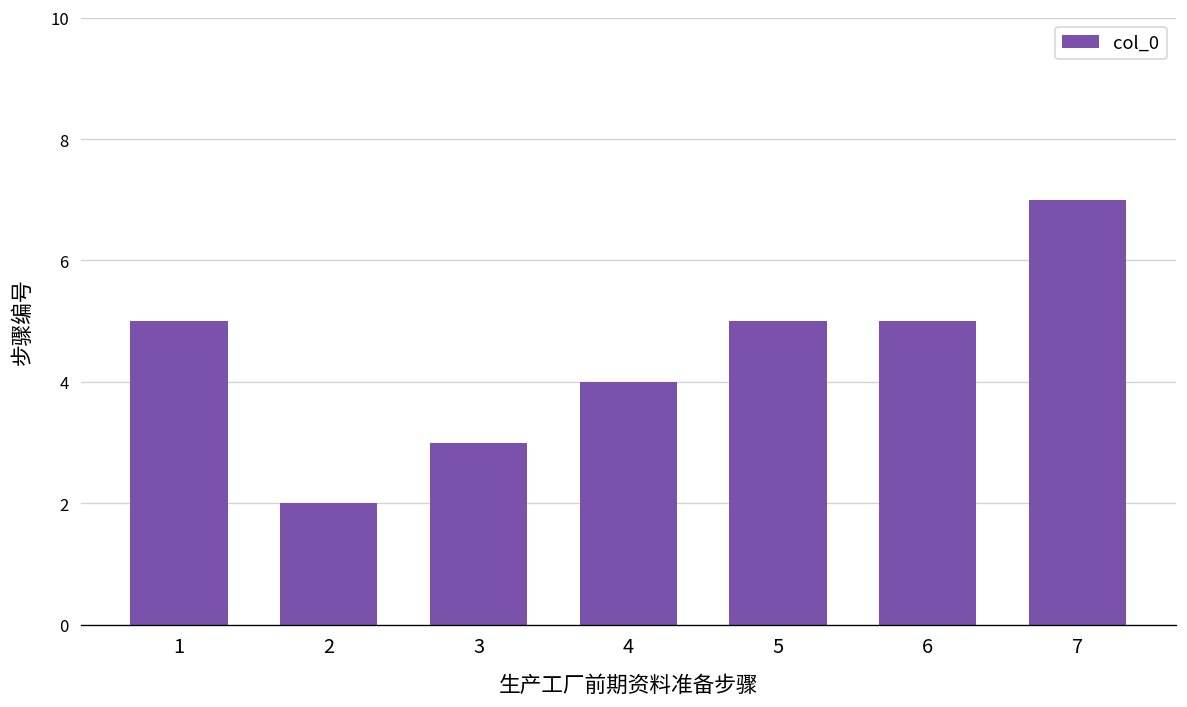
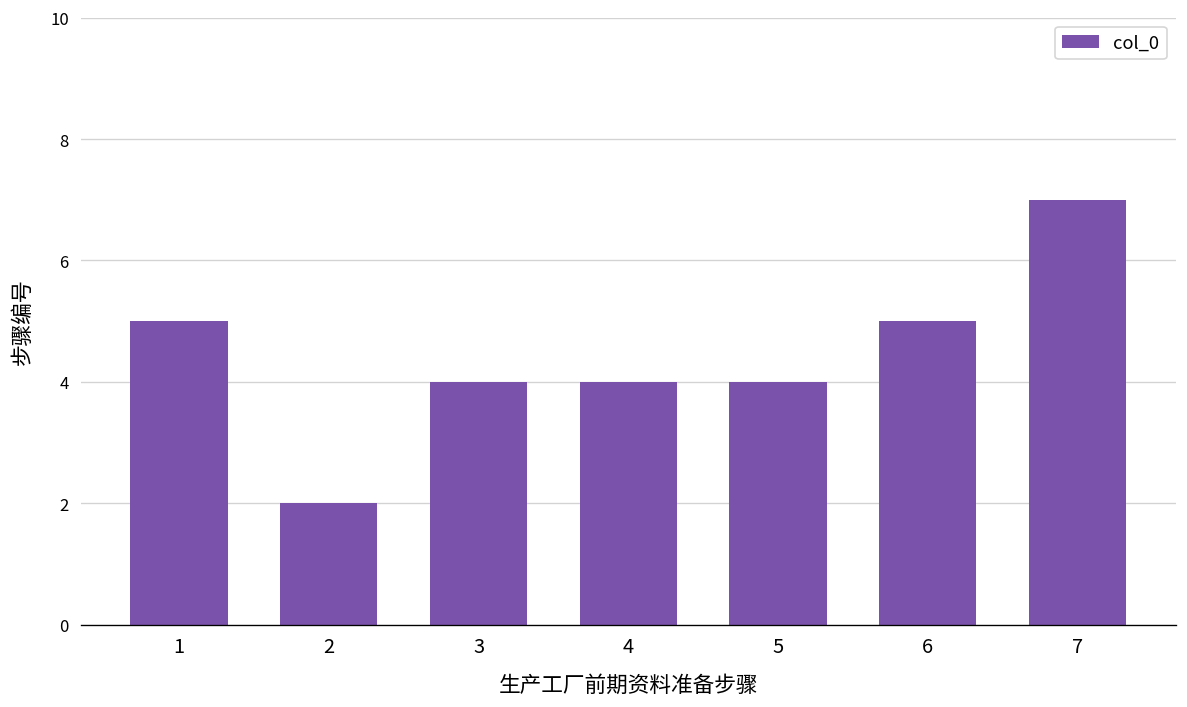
  {
    "1": 5,
    "2": 2,
-   "3": 3,
+   "3": 4,
    "4": 4,
-   "5": 5,
+   "5": 4,
    "6": 5,
    "7": 7
  }
